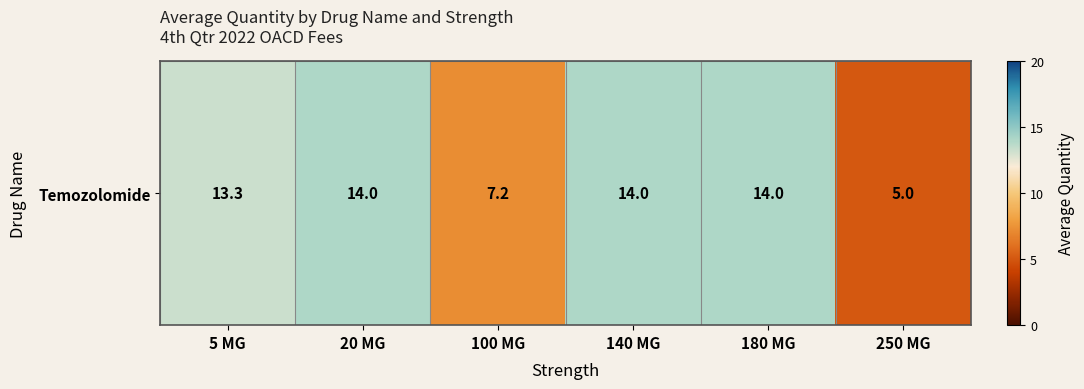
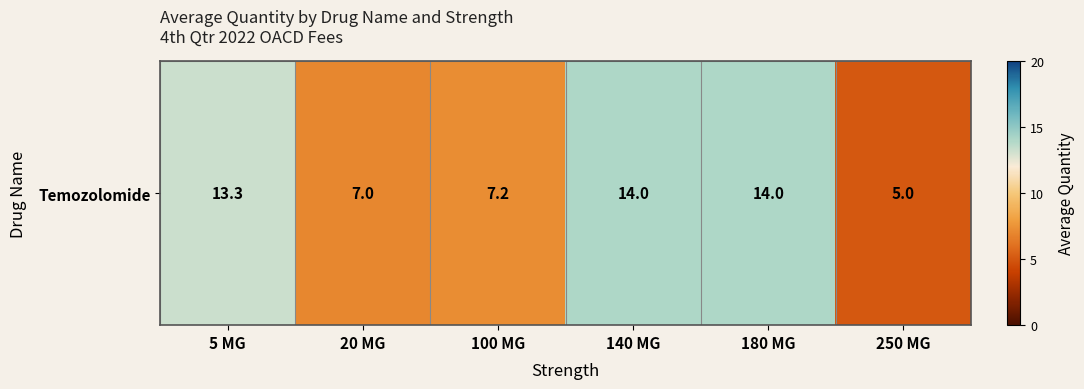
  {
    "Temozolomide": {
      "5 MG": 13.3,
-     "20 MG": 14.0,
+     "20 MG": 7.0,
      "100 MG": 7.2,
      "140 MG": 14.0,
      "180 MG": 14.0,
      "250 MG": 5.0
    }
  }
